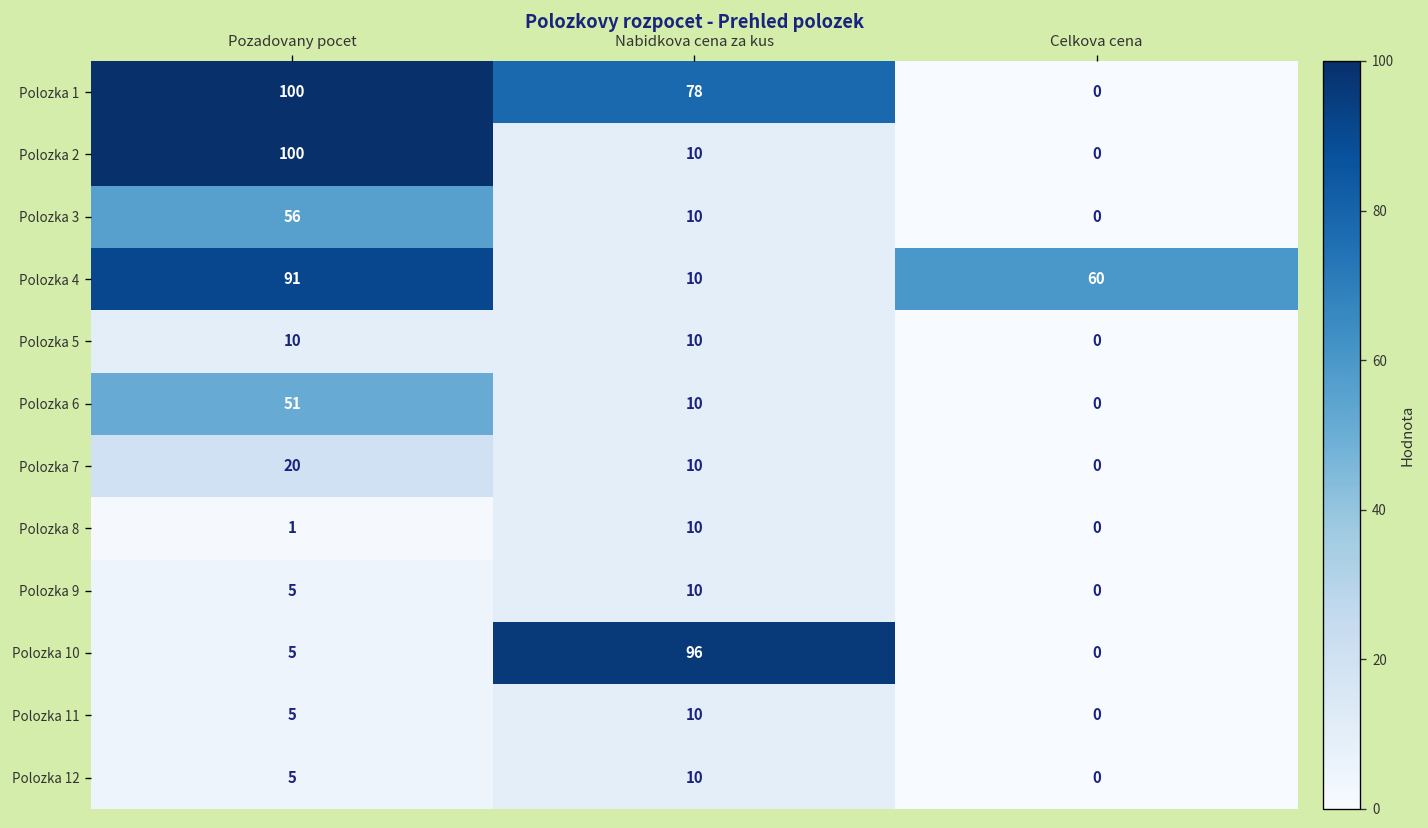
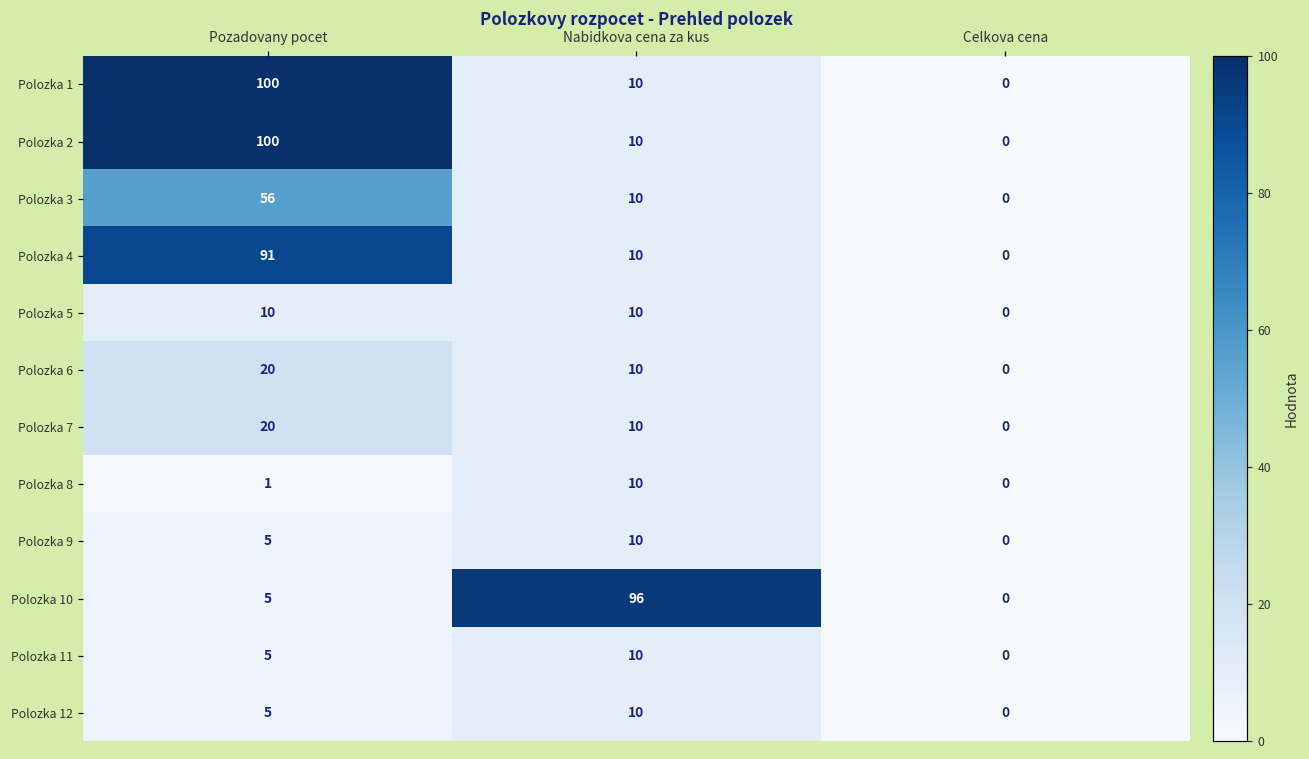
  {
    "Polozka 1": {
      "Pozadovany pocet": 100,
-     "Nabidkova cena za kus": 78,
+     "Nabidkova cena za kus": 10,
      "Celkova cena": 0
    },
    "Polozka 2": {
      "Pozadovany pocet": 100,
      "Nabidkova cena za kus": 10,
      "Celkova cena": 0
    },
    "Polozka 3": {
      "Pozadovany pocet": 56,
      "Nabidkova cena za kus": 10,
      "Celkova cena": 0
    },
    "Polozka 4": {
      "Pozadovany pocet": 91,
      "Nabidkova cena za kus": 10,
-     "Celkova cena": 60
+     "Celkova cena": 0
    },
    "Polozka 5": {
      "Pozadovany pocet": 10,
      "Nabidkova cena za kus": 10,
      "Celkova cena": 0
    },
    "Polozka 6": {
-     "Pozadovany pocet": 51,
+     "Pozadovany pocet": 20,
      "Nabidkova cena za kus": 10,
      "Celkova cena": 0
    },
    "Polozka 7": {
      "Pozadovany pocet": 20,
      "Nabidkova cena za kus": 10,
      "Celkova cena": 0
    },
    "Polozka 8": {
      "Pozadovany pocet": 1,
      "Nabidkova cena za kus": 10,
      "Celkova cena": 0
    },
    "Polozka 9": {
      "Pozadovany pocet": 5,
      "Nabidkova cena za kus": 10,
      "Celkova cena": 0
    },
    "Polozka 10": {
      "Pozadovany pocet": 5,
      "Nabidkova cena za kus": 96,
      "Celkova cena": 0
    },
    "Polozka 11": {
      "Pozadovany pocet": 5,
      "Nabidkova cena za kus": 10,
      "Celkova cena": 0
    },
    "Polozka 12": {
      "Pozadovany pocet": 5,
      "Nabidkova cena za kus": 10,
      "Celkova cena": 0
    }
  }
